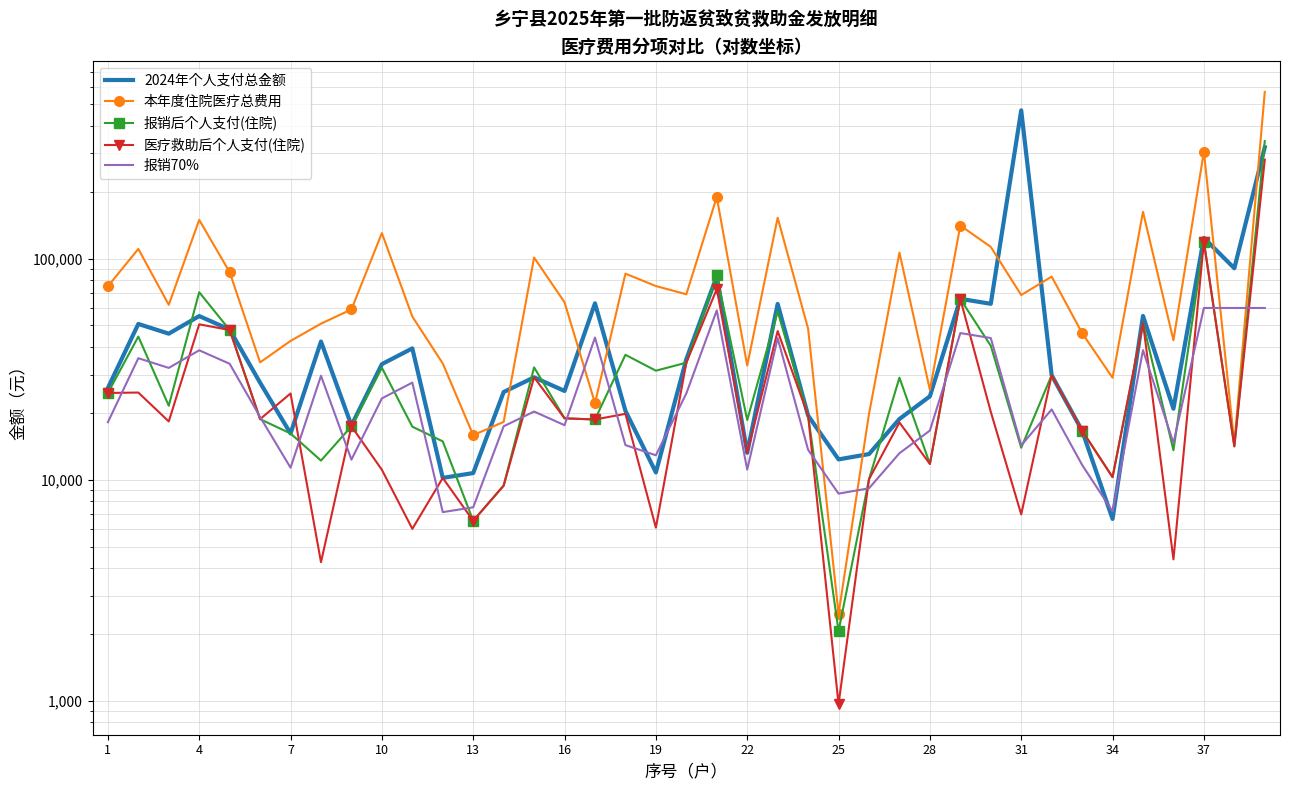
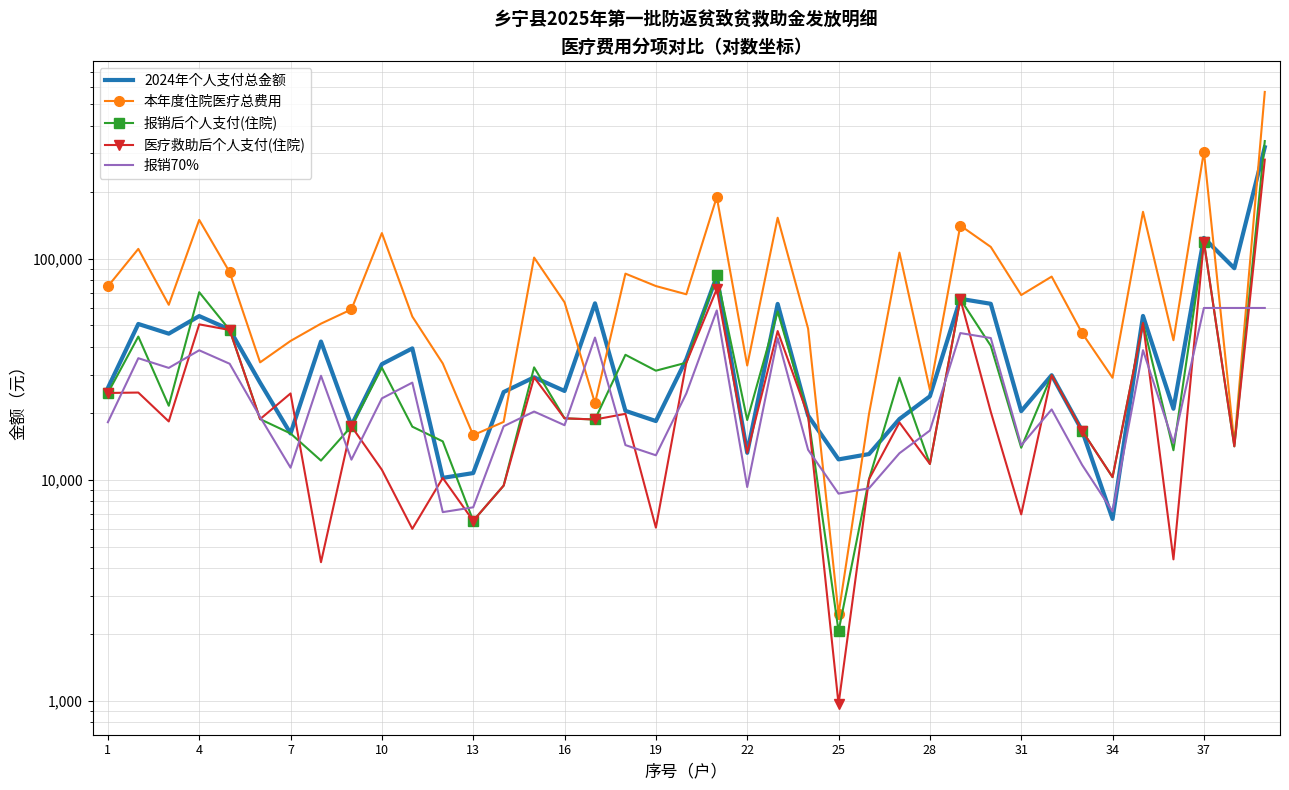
  {
    "2024年个人支付总金额": {
      "1": "26,000",
      "4": "55,000",
      "10": "33,000",
      "13": "11,000",
      "16": "25,000",
-     "19": "11,000",
+     "19": "18,000",
      "25": "12,000",
      "28": "24,000",
-     "31": "470,000",
+     "31": "20,000",
      "34": "6,700",
      "37": "120,000"
    },
    "本年度住院医疗总费用": {
      "1": "75,000",
      "4": "150,000",
      "7": "43,000",
      "10": "130,000",
      "13": "16,000",
      "16": "64,000",
      "19": "75,000",
      "22": "33,000",
      "25": "2,500",
      "28": "26,000",
      "31": "69,000",
      "34": "29,000",
      "37": "310,000"
    },
    "报销后个人支付(住院)": {
      "4": "71,000",
      "10": "32,000",
      "19": "31,000",
      "22": "19,000",
      "25": "2,100"
    },
    "医疗救助后个人支付(住院)": {
      "4": "51,000",
      "7": "25,000",
      "10": "11,000",
      "19": "6,100",
      "25": "1,000",
      "31": "7,000"
    },
    "报销70%": {
      "1": "18,000",
      "4": "39,000",
      "7": "11,000",
      "10": "23,000",
      "13": "7,500",
      "16": "18,000",
      "19": "13,000",
-     "22": "11,000",
+     "22": "9,300",
      "25": "8,700",
      "28": "17,000",
      "34": "7,200",
      "37": "60,000"
    }
  }
